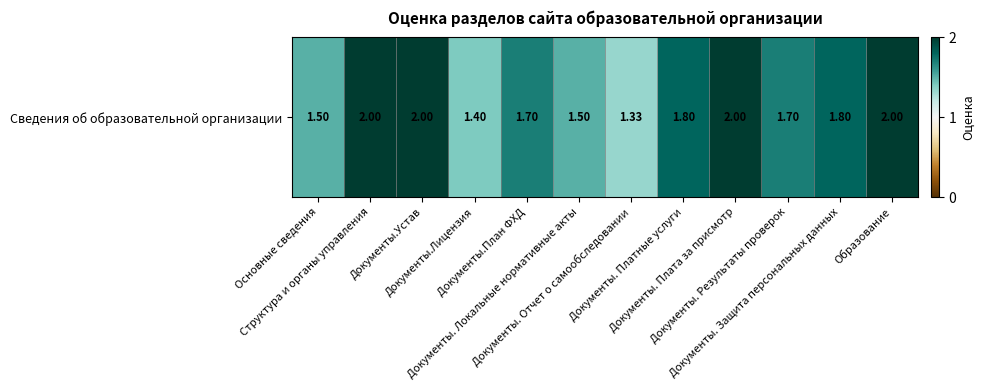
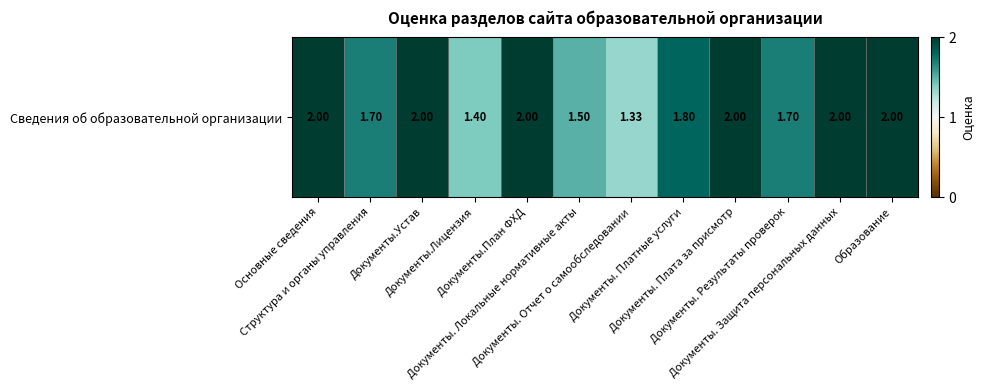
  {
    "Сведения об образовательной организации": {
-     "Основные сведения": 1.50,
-     "Структура и органы управления": 2.00,
+     "Основные сведения": 2.00,
+     "Структура и органы управления": 1.70,
      "Документы.Устав": 2.00,
      "Документы.Лицензия": 1.40,
-     "Документы.План ФХД": 1.70,
+     "Документы.План ФХД": 2.00,
      "Документы. Локальные нормативные акты": 1.50,
      "Документы. Отчет о самообследовании": 1.33,
      "Документы. Платные услуги": 1.80,
      "Документы. Плата за присмотр": 2.00,
      "Документы. Результаты проверок": 1.70,
-     "Документы. Защита персональных данных": 1.80,
+     "Документы. Защита персональных данных": 2.00,
      "Образование": 2.00
    }
  }
